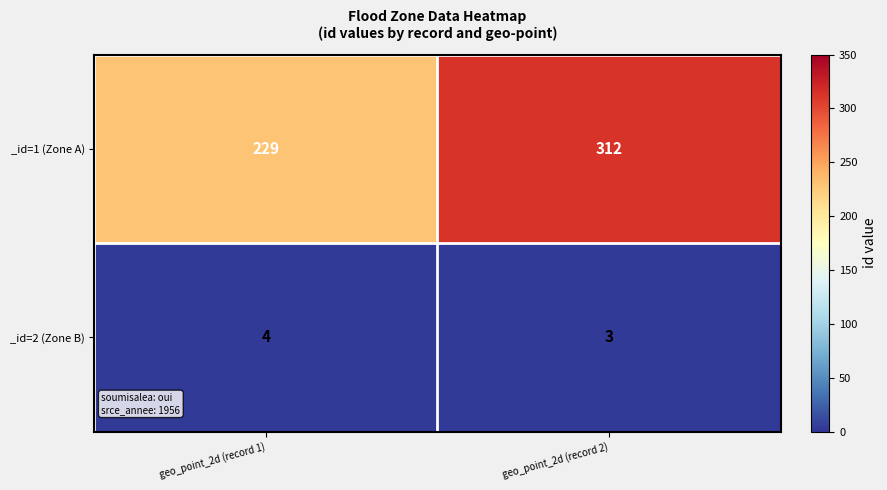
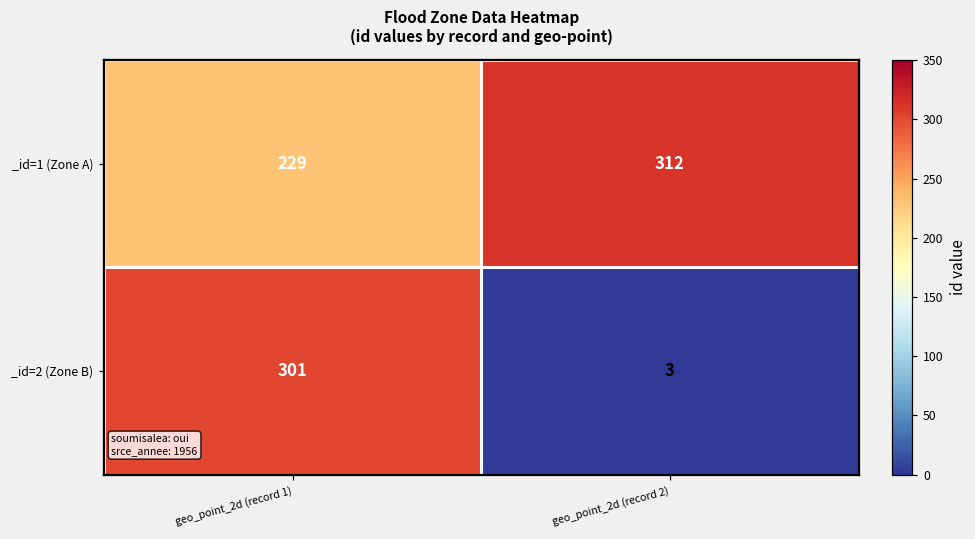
  {
    "_id=1 (Zone A)": {
      "geo_point_2d (record 1)": 229,
      "geo_point_2d (record 2)": 312
    },
    "_id=2 (Zone B)": {
-     "geo_point_2d (record 1)": 4,
+     "geo_point_2d (record 1)": 301,
      "geo_point_2d (record 2)": 3
    }
  }
